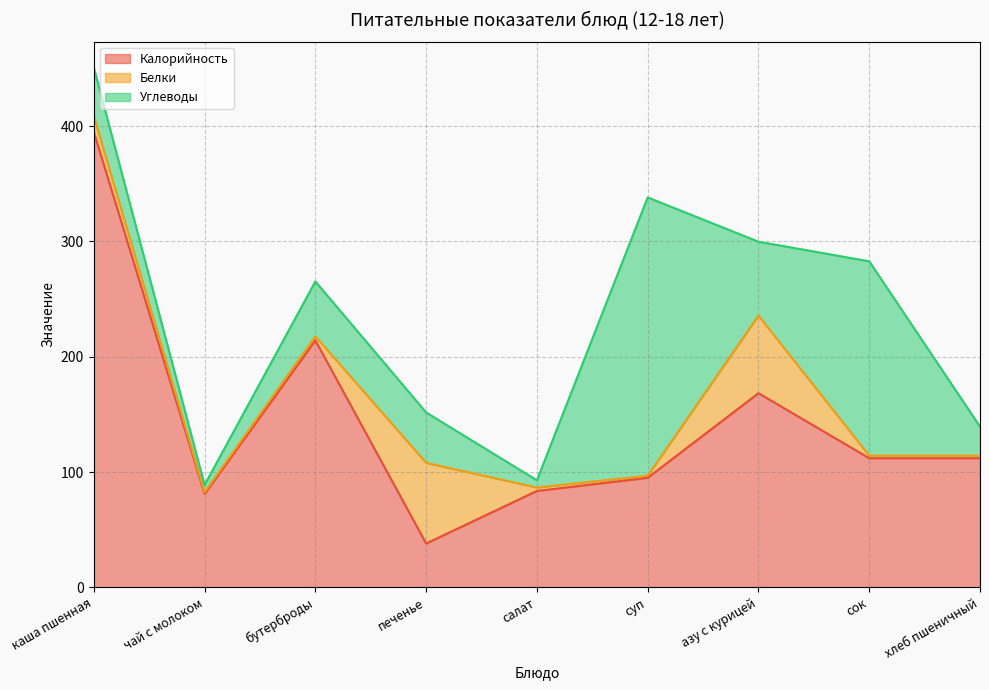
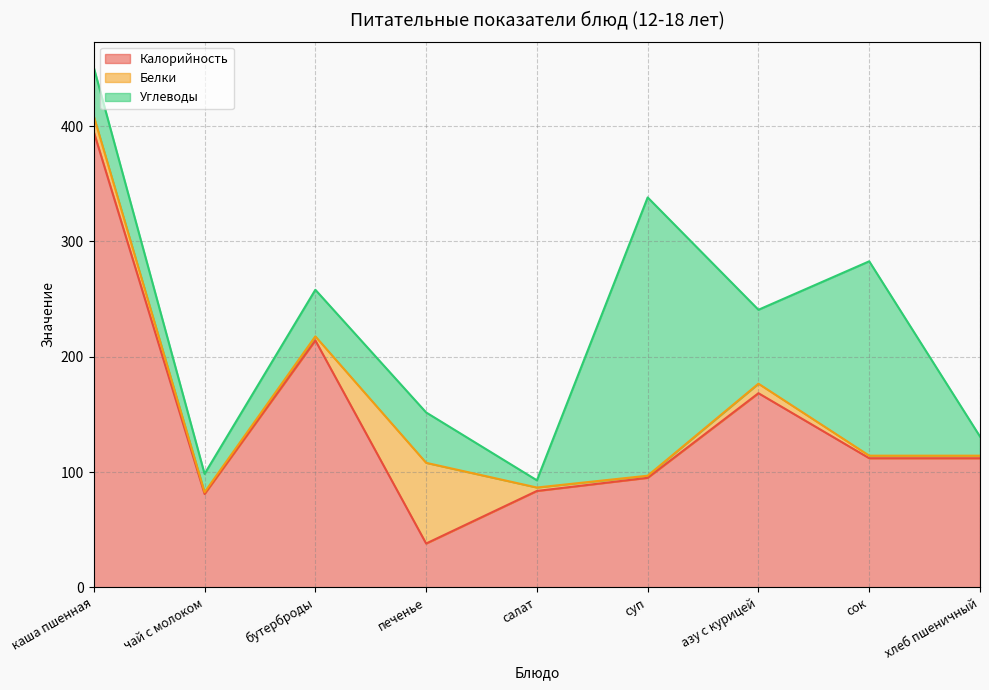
  {
    "Калорийность": {
      "каша пшенная": 395,
      "бутерброды": 214,
      "печенье": 38,
      "салат": 84,
      "азу с курицей": 168
    },
    "Белки": {
      "каша пшенная": 14,
      "бутерброды": 4,
      "печенье": 70,
      "салат": 3,
-     "азу с курицей": 67
+     "азу с курицей": 8
    },
    "Углеводы": {
      "каша пшенная": 42,
-     "чай с молоком": 6,
-     "бутерброды": 48,
+     "чай с молоком": 16,
+     "бутерброды": 40,
      "печенье": 44,
      "салат": 6,
      "суп": 241,
      "азу с курицей": 64,
      "сок": 169,
-     "хлеб пшеничный": 25
+     "хлеб пшеничный": 17
    }
  }
